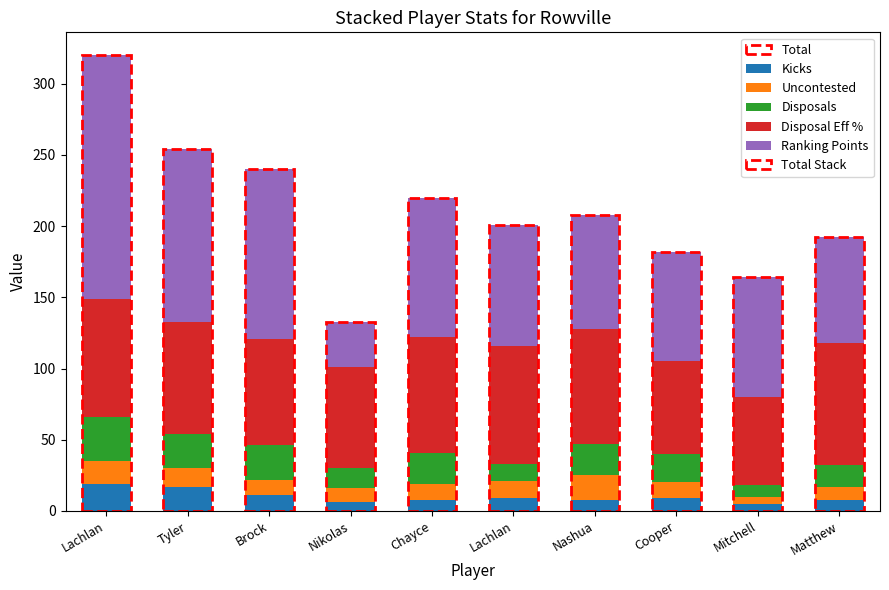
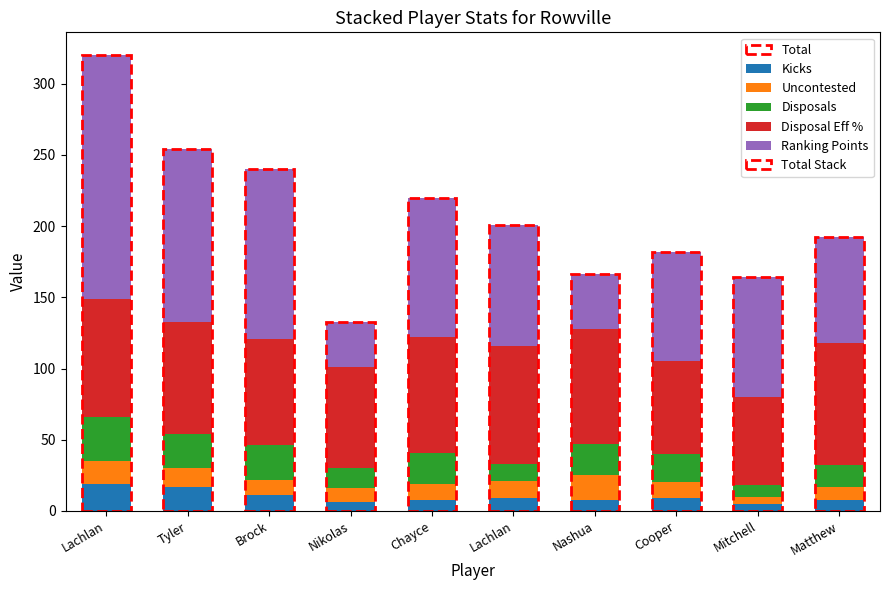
  {
    "Kicks": {
      "Tyler": 17,
      "Brock": 11,
      "Nikolas": 6,
      "Chayce": 8,
      "Nashua": 8,
      "Cooper": 9,
      "Mitchell": 5,
      "Matthew": 8
    },
    "Uncontested": {
      "Tyler": 13,
      "Brock": 11,
      "Nikolas": 10,
      "Chayce": 11,
      "Nashua": 17,
      "Cooper": 11,
      "Mitchell": 5,
      "Matthew": 9
    },
    "Disposals": {
      "Tyler": 24,
      "Brock": 24,
      "Nikolas": 14,
      "Chayce": 22,
      "Nashua": 22,
      "Cooper": 20,
      "Mitchell": 8,
      "Matthew": 15
    },
    "Disposal Eff %": {
      "Tyler": 79,
      "Brock": 75,
      "Nikolas": 71,
      "Chayce": 81,
      "Nashua": 81,
      "Cooper": 65,
      "Mitchell": 62,
      "Matthew": 86
    },
    "Ranking Points": {
      "Tyler": 121,
      "Brock": 119,
      "Nikolas": 32,
      "Chayce": 98,
-     "Nashua": 80,
+     "Nashua": 38,
      "Cooper": 77,
      "Mitchell": 84,
      "Matthew": 74
    }
  }
